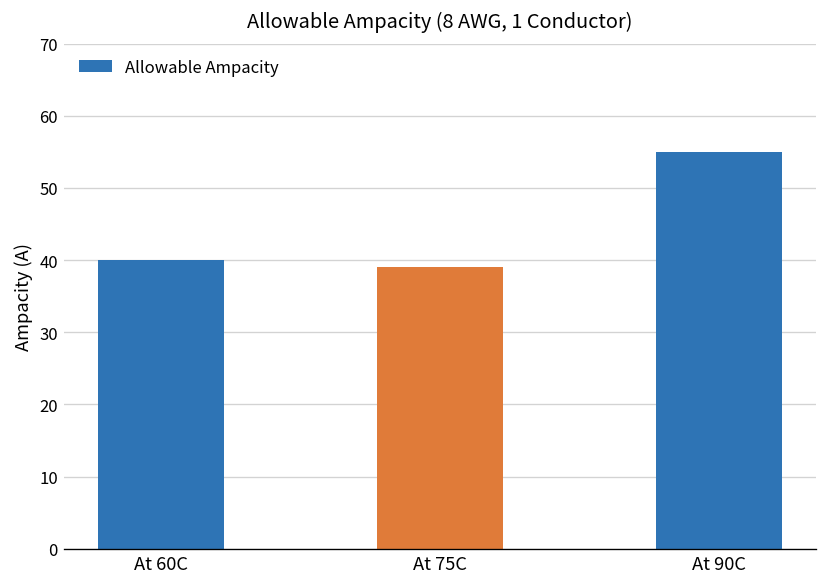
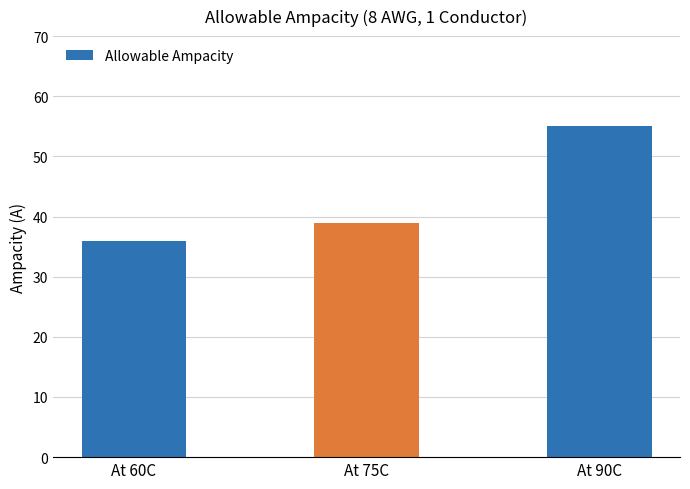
  {
-   "At 60C": 40,
+   "At 60C": 36,
    "At 75C": 39,
    "At 90C": 55
  }
